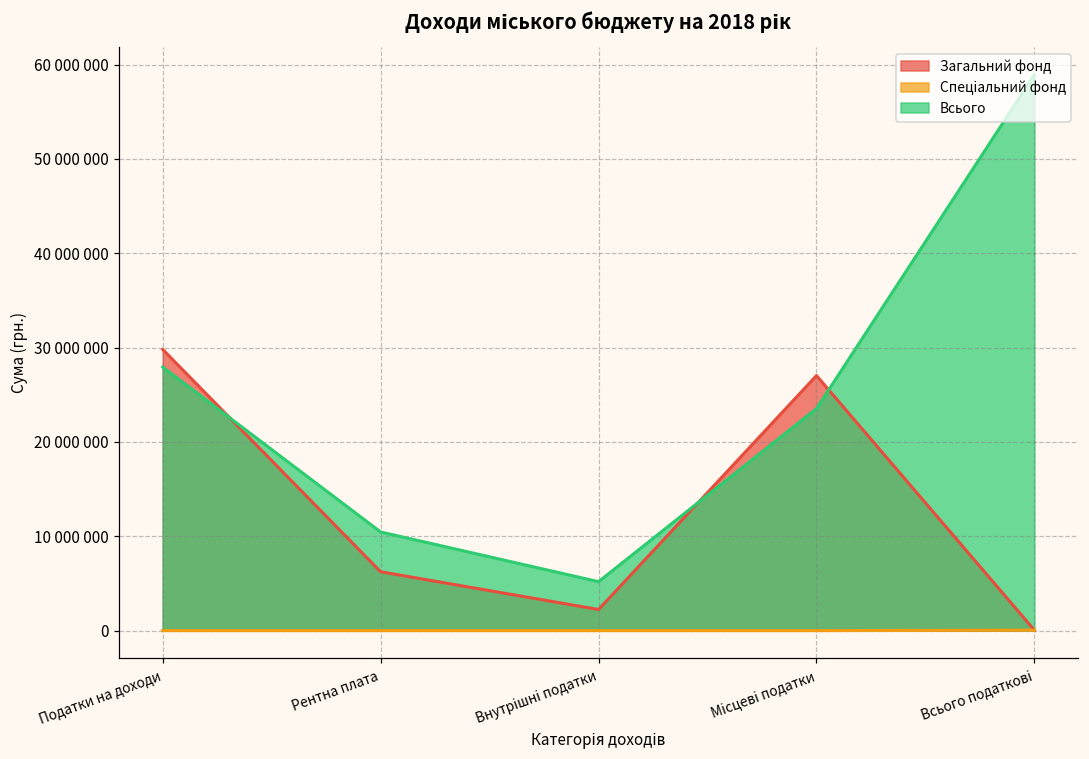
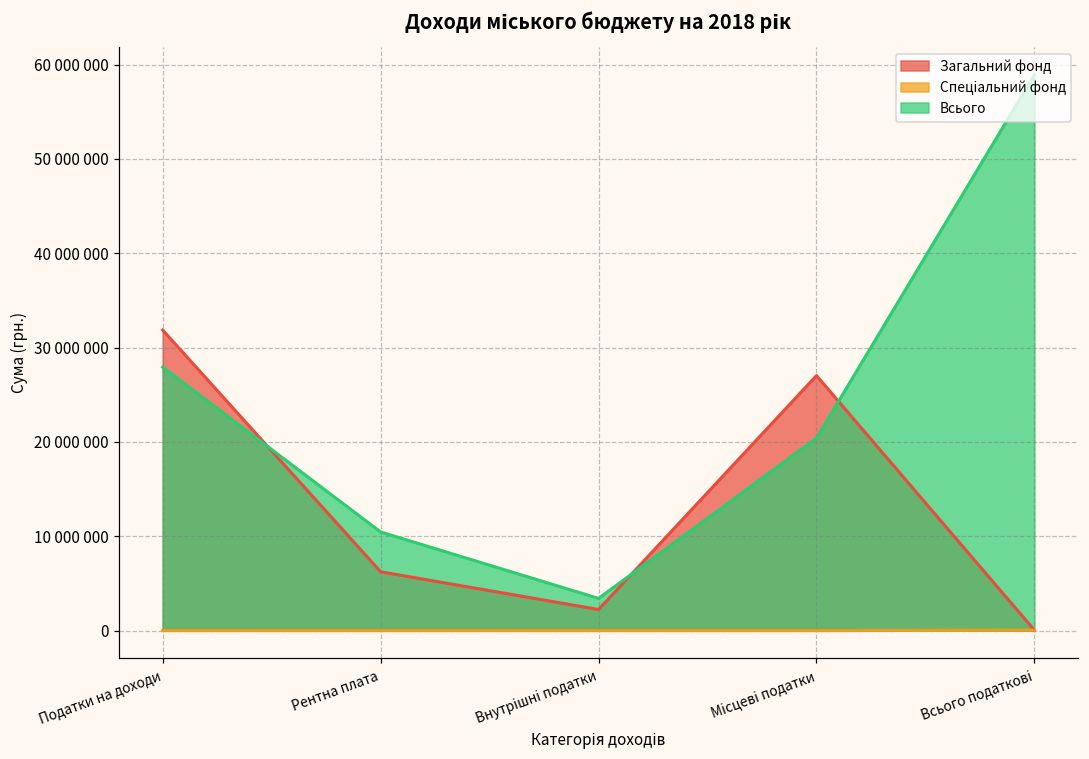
  {
    "Загальний фонд": {
-     "Податки на доходи": 30000000,
+     "Податки на доходи": 32000000,
      "Рентна плата": 6000000,
      "Внутрішні податки": 2000000,
      "Місцеві податки": 27000000
    },
    "Спеціальний фонд": {
      "Податки на доходи": 0,
      "Рентна плата": 0,
      "Внутрішні податки": 0,
      "Місцеві податки": 0
    },
    "Всього": {
      "Податки на доходи": 28000000,
      "Рентна плата": 10000000,
-     "Внутрішні податки": 5000000,
-     "Місцеві податки": 24000000
+     "Внутрішні податки": 3000000,
+     "Місцеві податки": 20000000
    }
  }
